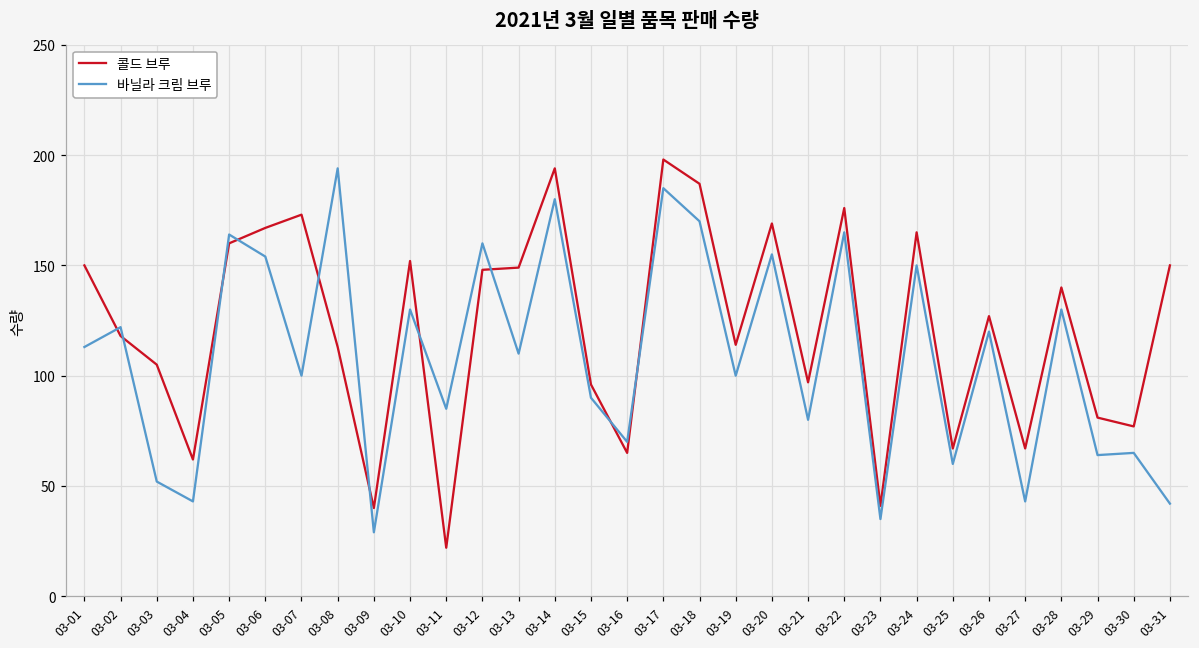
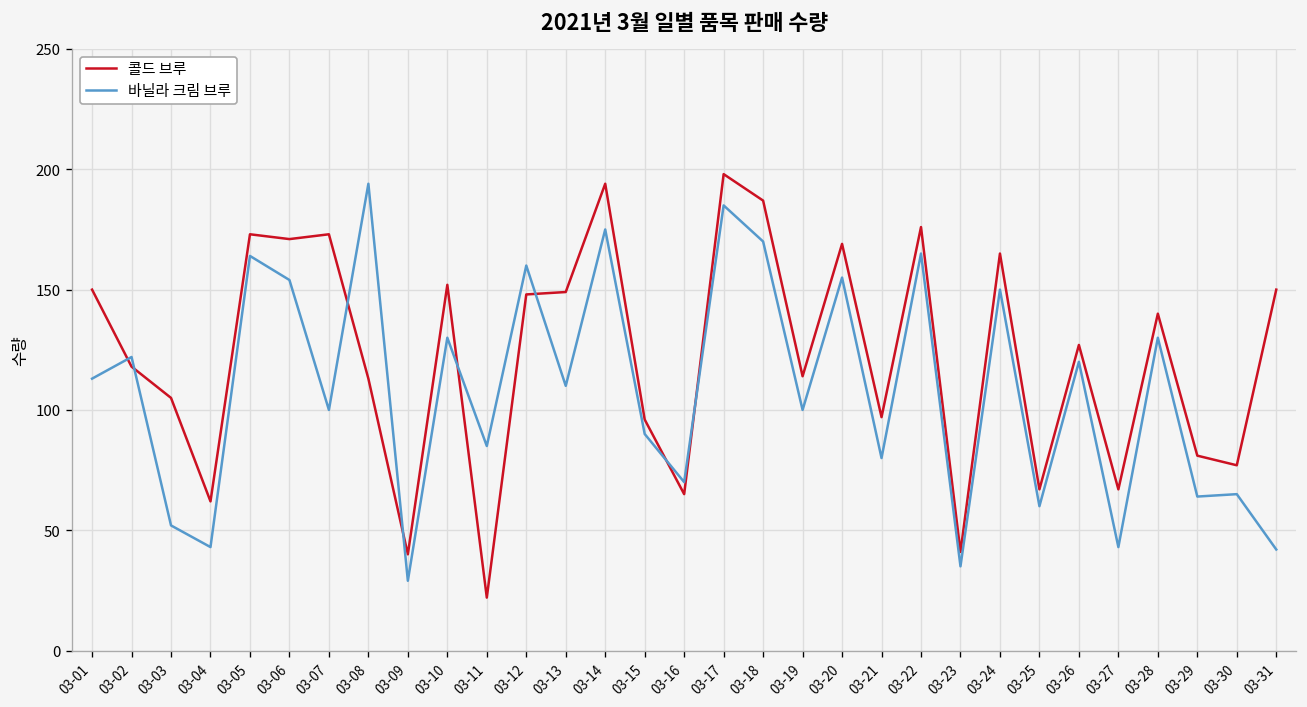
  {
    "콜드 브루": {
      "03-01": 150,
      "03-02": 118,
      "03-03": 105,
      "03-04": 62,
-     "03-05": 160,
-     "03-06": 167,
+     "03-05": 173,
+     "03-06": 171,
      "03-07": 173,
      "03-08": 113,
      "03-09": 40,
      "03-10": 152,
      "03-11": 22,
      "03-12": 148,
      "03-13": 149,
      "03-14": 194,
      "03-15": 96,
      "03-16": 65,
      "03-17": 198,
      "03-18": 187,
      "03-19": 114,
      "03-20": 169,
      "03-21": 97,
      "03-22": 176,
      "03-23": 41,
      "03-24": 165,
      "03-25": 67,
      "03-26": 127,
      "03-27": 67,
      "03-28": 140,
      "03-29": 81,
      "03-30": 77,
      "03-31": 150
    },
    "바닐라 크림 브루": {
      "03-01": 113,
      "03-02": 122,
      "03-03": 52,
      "03-04": 43,
      "03-05": 164,
      "03-06": 154,
      "03-07": 100,
      "03-08": 194,
      "03-09": 29,
      "03-10": 130,
      "03-11": 85,
      "03-12": 160,
      "03-13": 110,
-     "03-14": 180,
+     "03-14": 175,
      "03-15": 90,
      "03-16": 70,
      "03-17": 185,
      "03-18": 170,
      "03-19": 100,
      "03-20": 155,
      "03-21": 80,
      "03-22": 165,
      "03-23": 35,
      "03-24": 150,
      "03-25": 60,
      "03-26": 120,
      "03-27": 43,
      "03-28": 130,
      "03-29": 64,
      "03-30": 65,
      "03-31": 42
    }
  }
